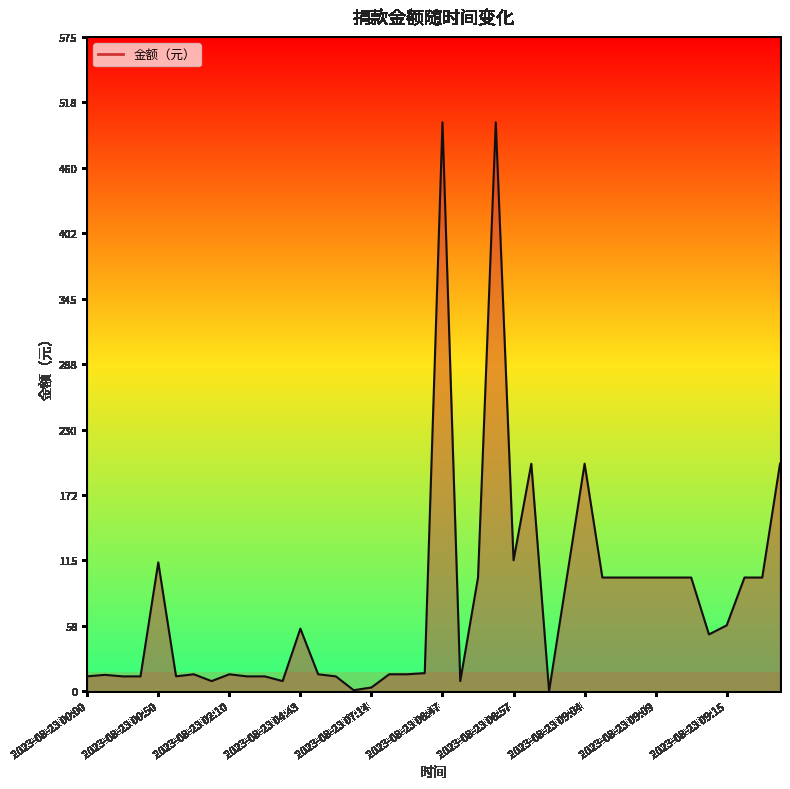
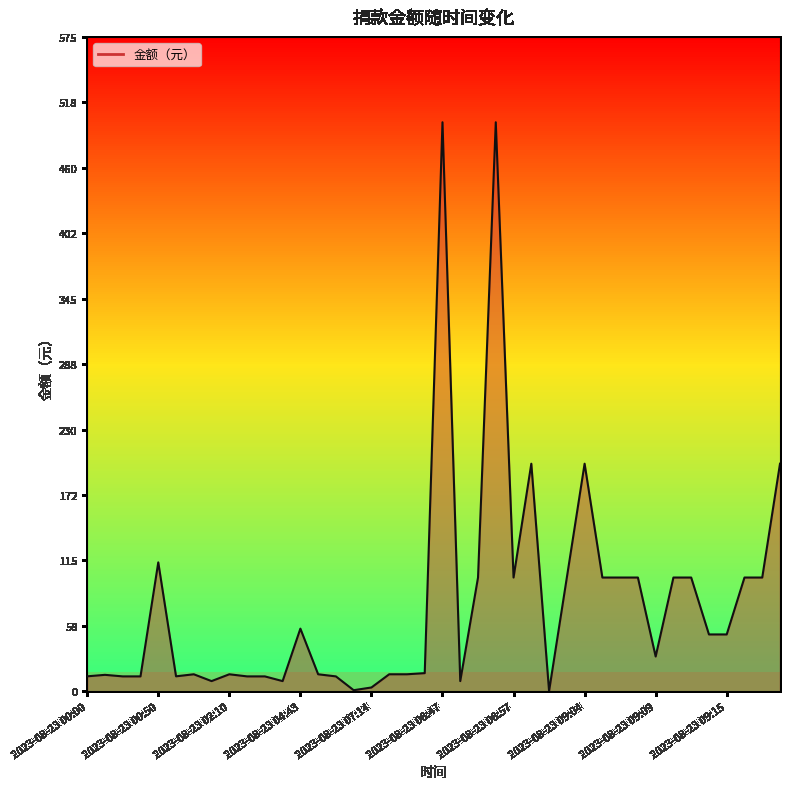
  {
    "2023-08-23 00:00": 13,
    "2023-08-23 00:50": 113,
    "2023-08-23 02:10": 15,
    "2023-08-23 04:43": 55,
    "2023-08-23 07:14": 3,
    "2023-08-23 08:47": 500,
-   "2023-08-23 08:57": 115,
+   "2023-08-23 08:57": 100,
    "2023-08-23 09:04": 200,
-   "2023-08-23 09:09": 100,
-   "2023-08-23 09:15": 58
+   "2023-08-23 09:09": 31,
+   "2023-08-23 09:15": 50
  }
